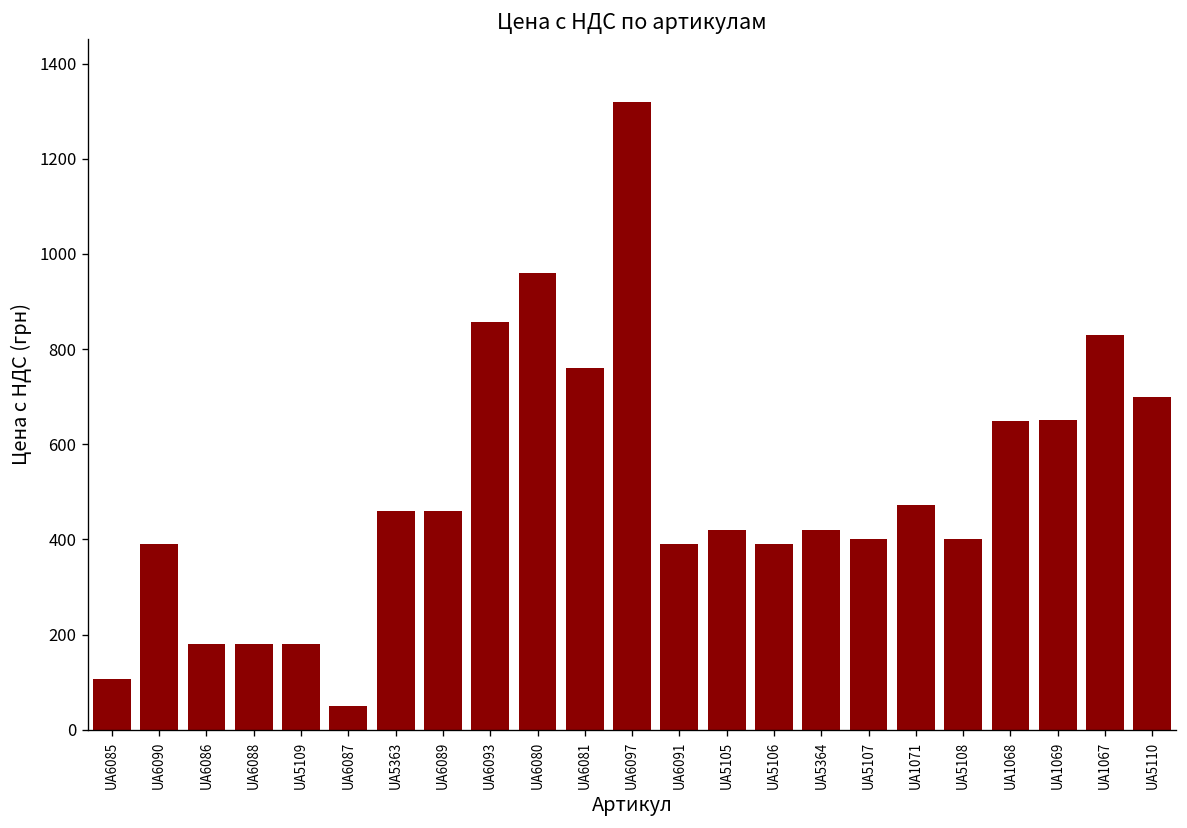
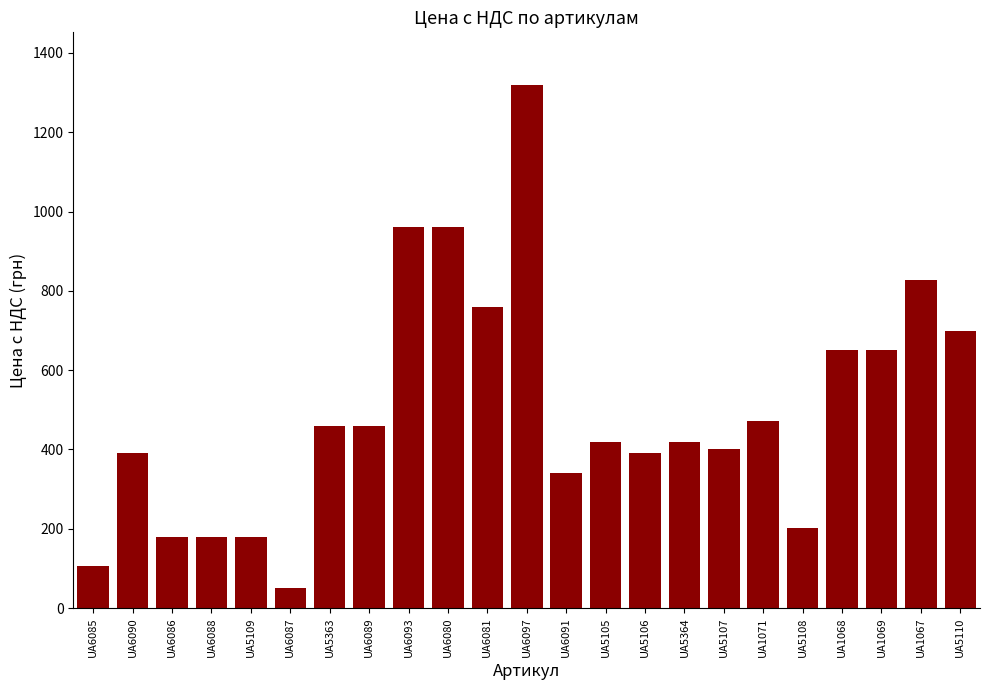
  {
    "UA6085": 110,
    "UA6090": 390,
    "UA6086": 180,
    "UA6088": 180,
    "UA5109": 180,
    "UA6087": 50,
    "UA5363": 460,
    "UA6089": 460,
-   "UA6093": 860,
+   "UA6093": 960,
    "UA6080": 960,
    "UA6081": 760,
    "UA6097": 1320,
-   "UA6091": 390,
+   "UA6091": 340,
    "UA5105": 420,
    "UA5106": 390,
    "UA5364": 420,
    "UA5107": 400,
    "UA1071": 470,
-   "UA5108": 400,
+   "UA5108": 200,
    "UA1068": 650,
    "UA1069": 650,
    "UA1067": 830,
    "UA5110": 700
  }
